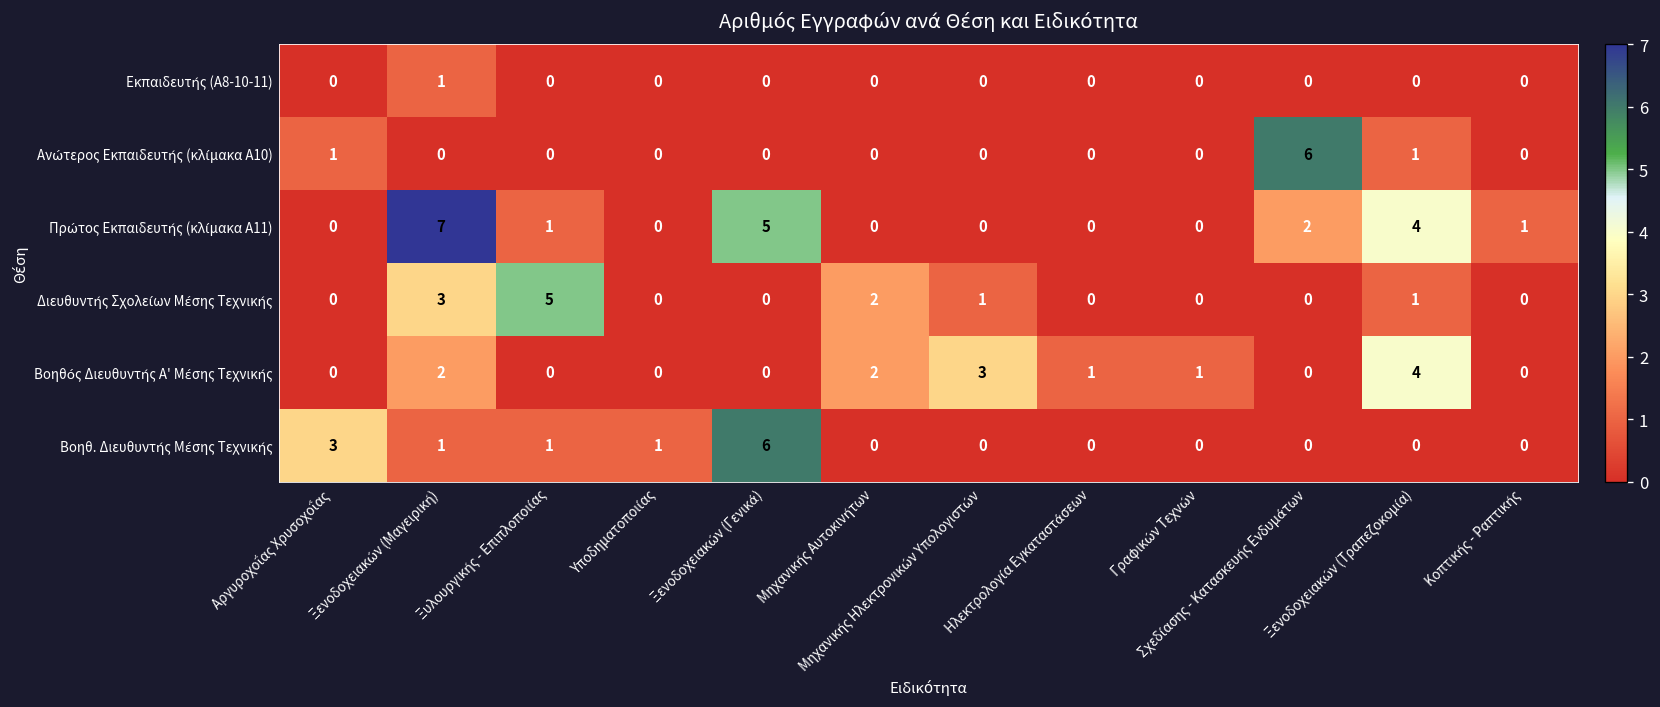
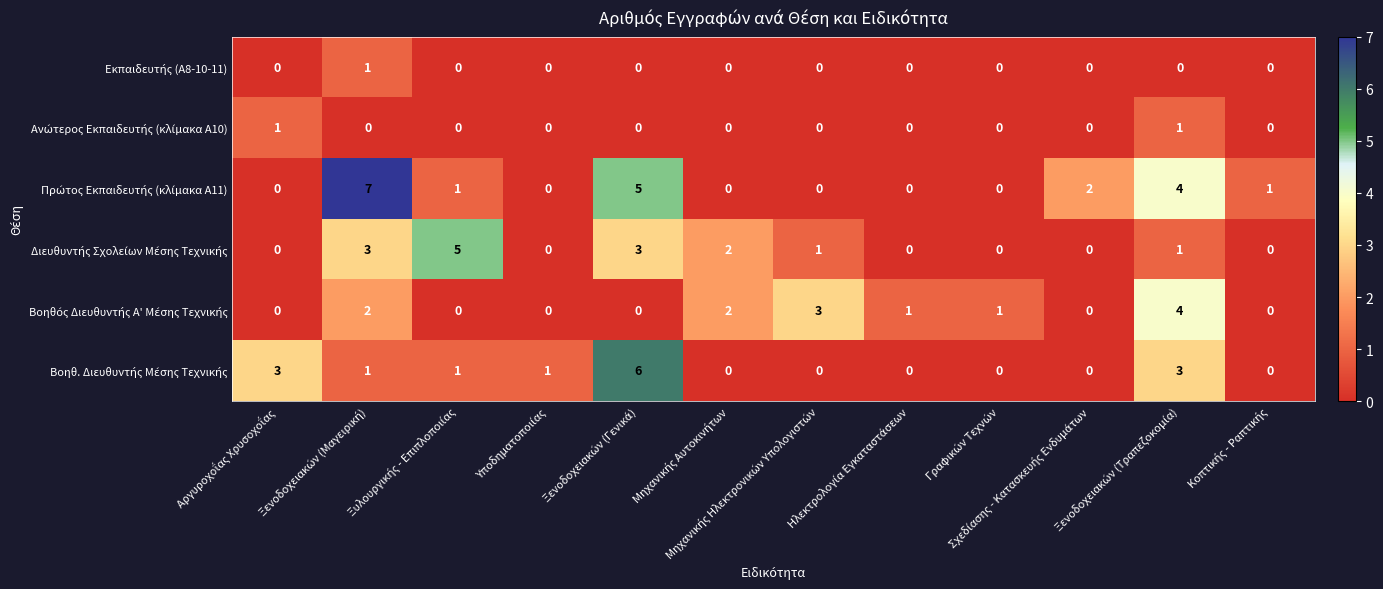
  {
    "Εκπαιδευτής (Α8-10-11)": {
      "Αργυροχοΐας Χρυσοχοΐας": 0,
      "Ξενοδοχειακών (Μαγειρική)": 1,
      "Ξυλουργικής - Επιπλοποιίας": 0,
      "Υποδηματοποιίας": 0,
      "Ξενοδοχειακών (Γενικά)": 0,
      "Μηχανικής Αυτοκινήτων": 0,
      "Μηχανικής Ηλεκτρονικών Υπολογιστών": 0,
      "Ηλεκτρολογία Εγκαταστάσεων": 0,
      "Γραφικών Τεχνών": 0,
      "Σχεδίασης - Κατασκευής Ενδυμάτων": 0,
      "Ξενοδοχειακών (Τραπεζοκομία)": 0,
      "Κοπτικής - Ραπτικής": 0
    },
    "Ανώτερος Εκπαιδευτής (κλίμακα Α10)": {
      "Αργυροχοΐας Χρυσοχοΐας": 1,
      "Ξενοδοχειακών (Μαγειρική)": 0,
      "Ξυλουργικής - Επιπλοποιίας": 0,
      "Υποδηματοποιίας": 0,
      "Ξενοδοχειακών (Γενικά)": 0,
      "Μηχανικής Αυτοκινήτων": 0,
      "Μηχανικής Ηλεκτρονικών Υπολογιστών": 0,
      "Ηλεκτρολογία Εγκαταστάσεων": 0,
      "Γραφικών Τεχνών": 0,
-     "Σχεδίασης - Κατασκευής Ενδυμάτων": 6,
+     "Σχεδίασης - Κατασκευής Ενδυμάτων": 0,
      "Ξενοδοχειακών (Τραπεζοκομία)": 1,
      "Κοπτικής - Ραπτικής": 0
    },
    "Πρώτος Εκπαιδευτής (κλίμακα Α11)": {
      "Αργυροχοΐας Χρυσοχοΐας": 0,
      "Ξενοδοχειακών (Μαγειρική)": 7,
      "Ξυλουργικής - Επιπλοποιίας": 1,
      "Υποδηματοποιίας": 0,
      "Ξενοδοχειακών (Γενικά)": 5,
      "Μηχανικής Αυτοκινήτων": 0,
      "Μηχανικής Ηλεκτρονικών Υπολογιστών": 0,
      "Ηλεκτρολογία Εγκαταστάσεων": 0,
      "Γραφικών Τεχνών": 0,
      "Σχεδίασης - Κατασκευής Ενδυμάτων": 2,
      "Ξενοδοχειακών (Τραπεζοκομία)": 4,
      "Κοπτικής - Ραπτικής": 1
    },
    "Διευθυντής Σχολείων Μέσης Τεχνικής": {
      "Αργυροχοΐας Χρυσοχοΐας": 0,
      "Ξενοδοχειακών (Μαγειρική)": 3,
      "Ξυλουργικής - Επιπλοποιίας": 5,
      "Υποδηματοποιίας": 0,
-     "Ξενοδοχειακών (Γενικά)": 0,
+     "Ξενοδοχειακών (Γενικά)": 3,
      "Μηχανικής Αυτοκινήτων": 2,
      "Μηχανικής Ηλεκτρονικών Υπολογιστών": 1,
      "Ηλεκτρολογία Εγκαταστάσεων": 0,
      "Γραφικών Τεχνών": 0,
      "Σχεδίασης - Κατασκευής Ενδυμάτων": 0,
      "Ξενοδοχειακών (Τραπεζοκομία)": 1,
      "Κοπτικής - Ραπτικής": 0
    },
    "Βοηθός Διευθυντής Α' Μέσης Τεχνικής": {
      "Αργυροχοΐας Χρυσοχοΐας": 0,
      "Ξενοδοχειακών (Μαγειρική)": 2,
      "Ξυλουργικής - Επιπλοποιίας": 0,
      "Υποδηματοποιίας": 0,
      "Ξενοδοχειακών (Γενικά)": 0,
      "Μηχανικής Αυτοκινήτων": 2,
      "Μηχανικής Ηλεκτρονικών Υπολογιστών": 3,
      "Ηλεκτρολογία Εγκαταστάσεων": 1,
      "Γραφικών Τεχνών": 1,
      "Σχεδίασης - Κατασκευής Ενδυμάτων": 0,
      "Ξενοδοχειακών (Τραπεζοκομία)": 4,
      "Κοπτικής - Ραπτικής": 0
    },
    "Βοηθ. Διευθυντής Μέσης Τεχνικής": {
      "Αργυροχοΐας Χρυσοχοΐας": 3,
      "Ξενοδοχειακών (Μαγειρική)": 1,
      "Ξυλουργικής - Επιπλοποιίας": 1,
      "Υποδηματοποιίας": 1,
      "Ξενοδοχειακών (Γενικά)": 6,
      "Μηχανικής Αυτοκινήτων": 0,
      "Μηχανικής Ηλεκτρονικών Υπολογιστών": 0,
      "Ηλεκτρολογία Εγκαταστάσεων": 0,
      "Γραφικών Τεχνών": 0,
      "Σχεδίασης - Κατασκευής Ενδυμάτων": 0,
-     "Ξενοδοχειακών (Τραπεζοκομία)": 0,
+     "Ξενοδοχειακών (Τραπεζοκομία)": 3,
      "Κοπτικής - Ραπτικής": 0
    }
  }
